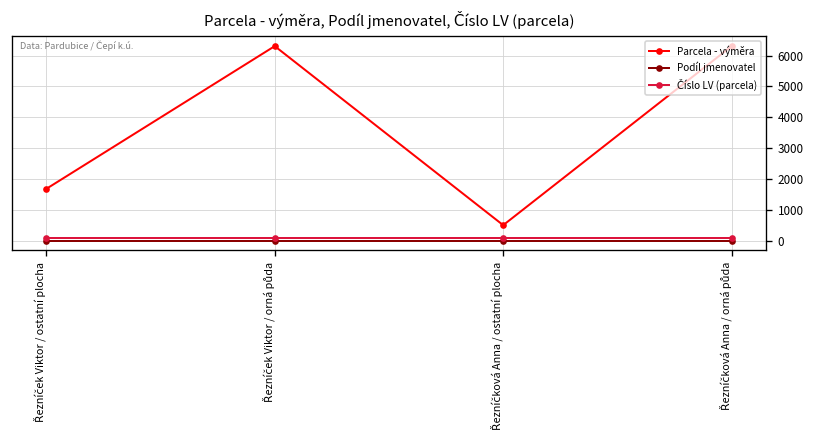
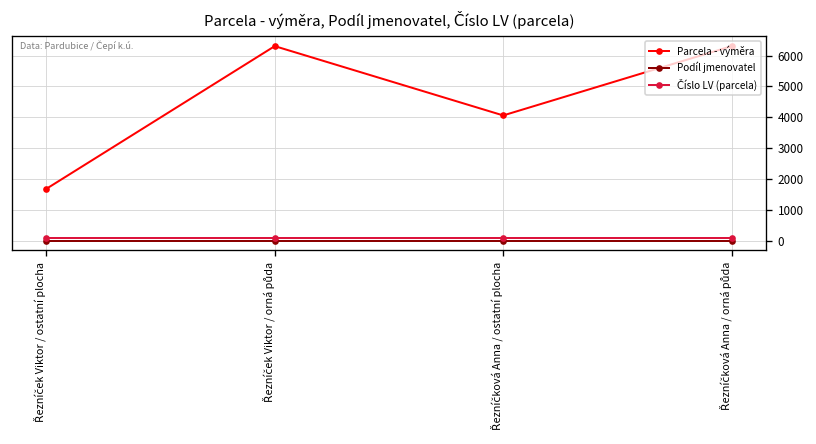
  {
    "Parcela - výměra": {
      "Řezníček Viktor / ostatní plocha": 1700,
      "Řezníček Viktor / orná půda": 6300,
-     "Řezníčková Anna / ostatní plocha": 500
+     "Řezníčková Anna / ostatní plocha": 4100
    }
  }
